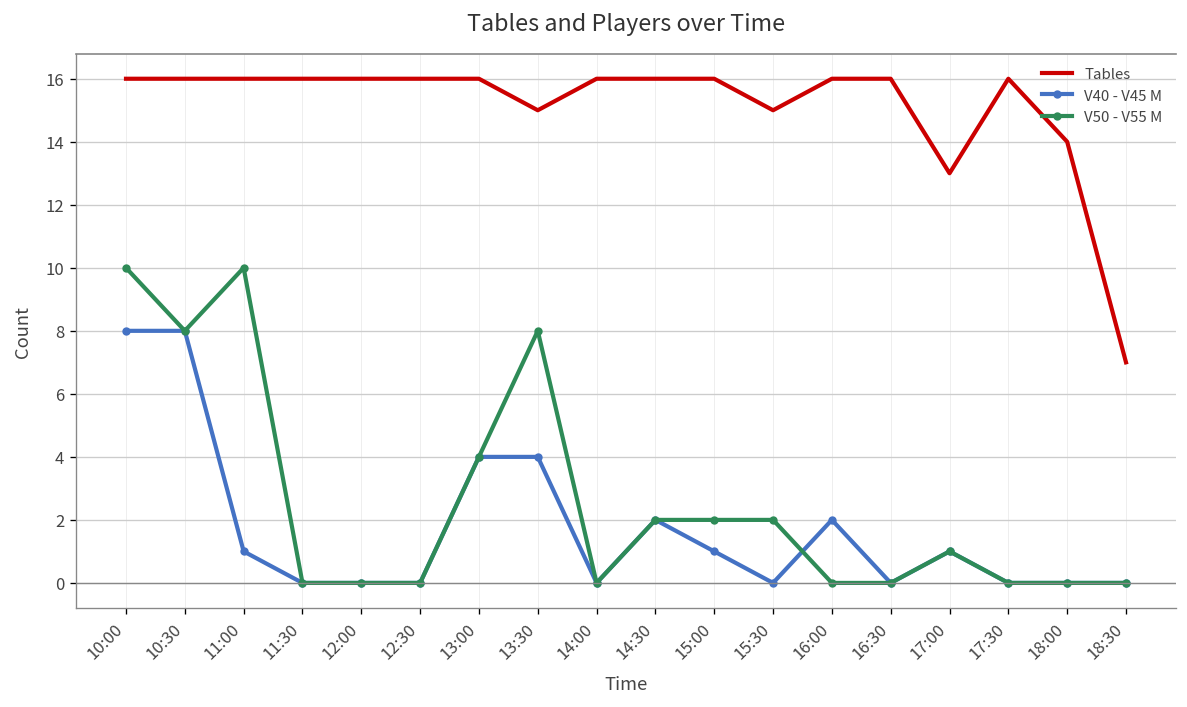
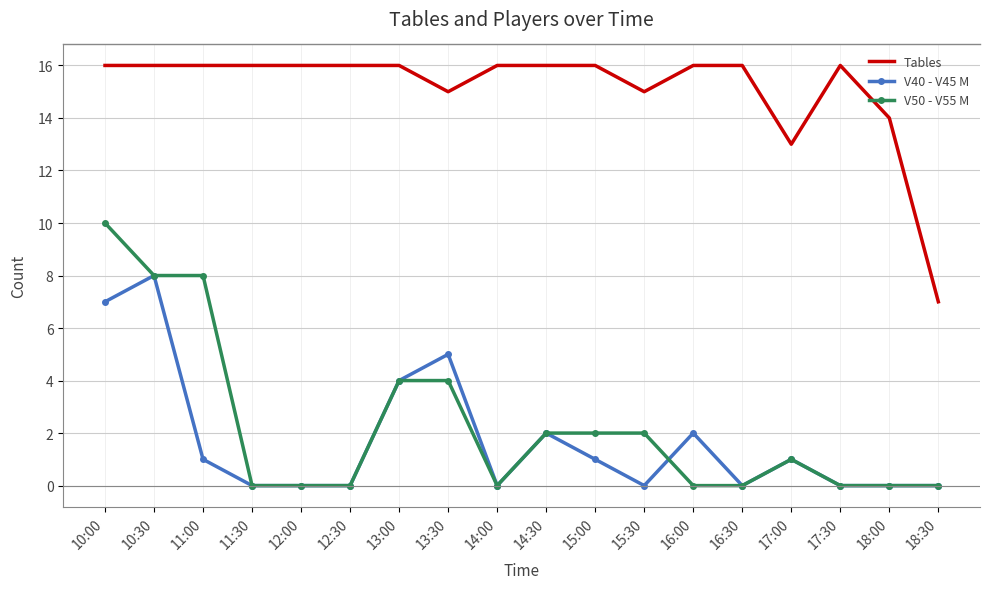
  {
    "Tables": {
      "10:00": 16,
      "10:30": 16,
      "11:00": 16,
      "11:30": 16,
      "12:00": 16,
      "12:30": 16,
      "13:00": 16,
      "13:30": 15,
      "14:00": 16,
      "14:30": 16,
      "15:00": 16,
      "15:30": 15,
      "16:00": 16,
      "16:30": 16,
      "17:00": 13,
      "17:30": 16,
      "18:00": 14,
      "18:30": 7
    },
    "V40 - V45 M": {
-     "10:00": 8,
+     "10:00": 7,
      "11:00": 1,
-     "13:30": 4,
+     "13:30": 5,
      "15:00": 1,
      "15:30": 0,
      "16:00": 2
    },
    "V50 - V55 M": {
      "10:00": 10,
-     "11:00": 10,
-     "13:30": 8,
+     "11:00": 8,
+     "13:30": 4,
      "15:00": 2,
      "15:30": 2,
      "16:00": 0
    }
  }
